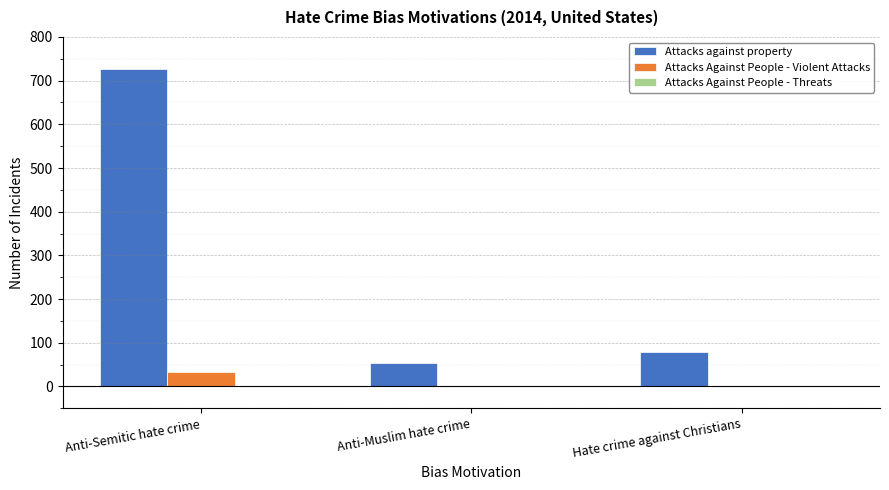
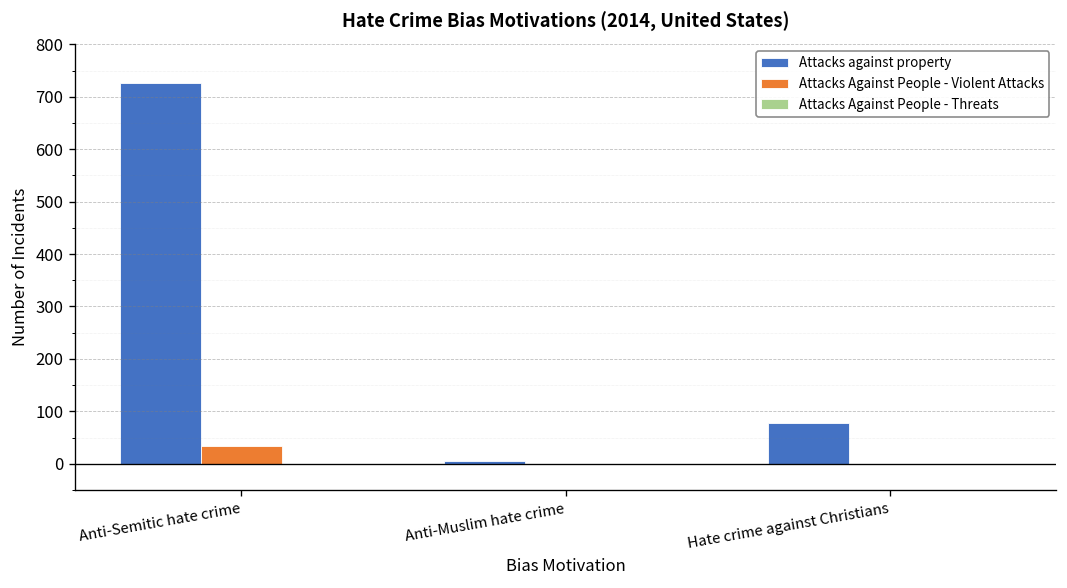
  {
    "Attacks against property": {
      "Anti-Semitic hate crime": 730,
-     "Anti-Muslim hate crime": 50,
+     "Anti-Muslim hate crime": 10,
      "Hate crime against Christians": 80
    },
    "Attacks Against People - Violent Attacks": {
      "Anti-Semitic hate crime": 30,
      "Anti-Muslim hate crime": 0,
      "Hate crime against Christians": 0
    },
    "Attacks Against People - Threats": {
      "Anti-Semitic hate crime": 0,
      "Anti-Muslim hate crime": 0,
      "Hate crime against Christians": 0
    }
  }
